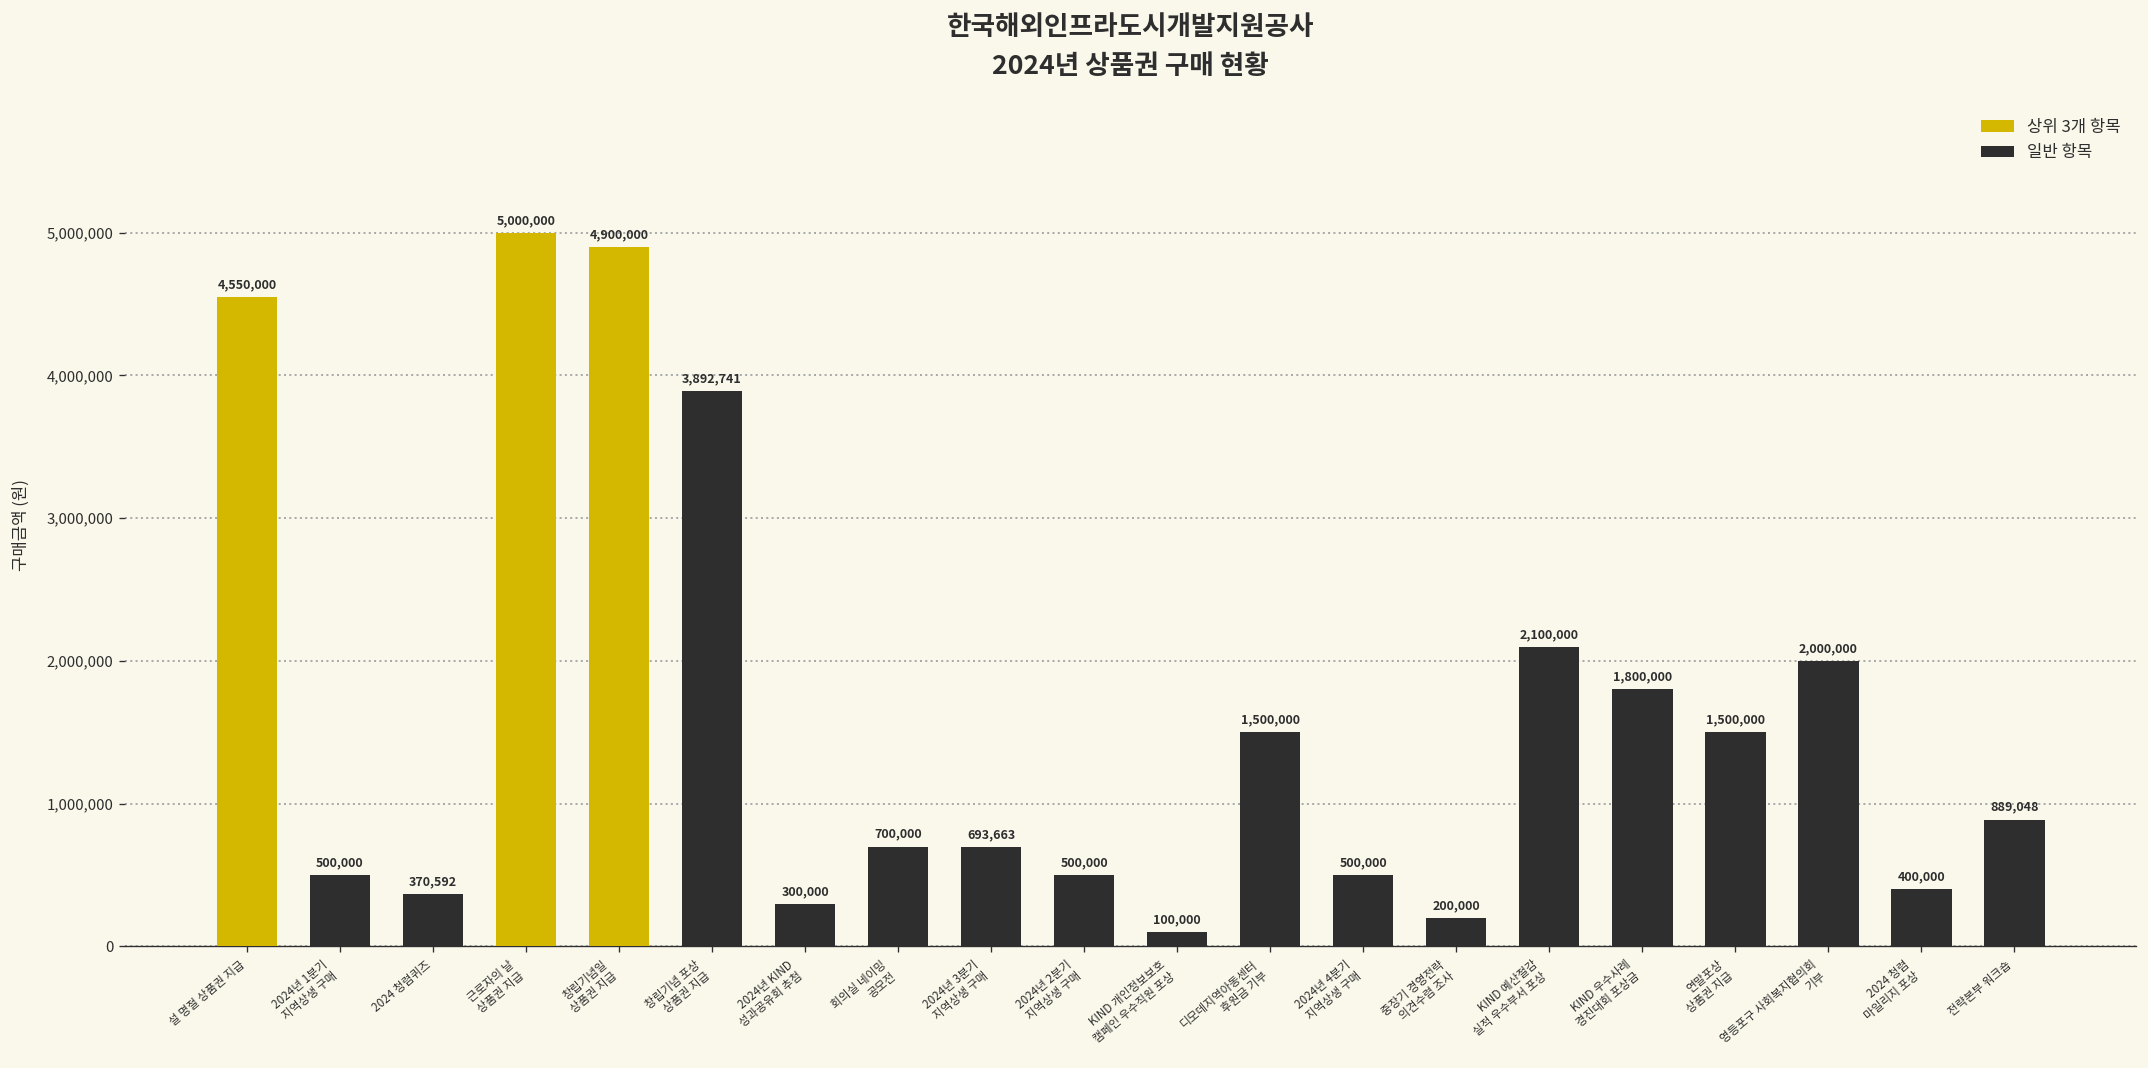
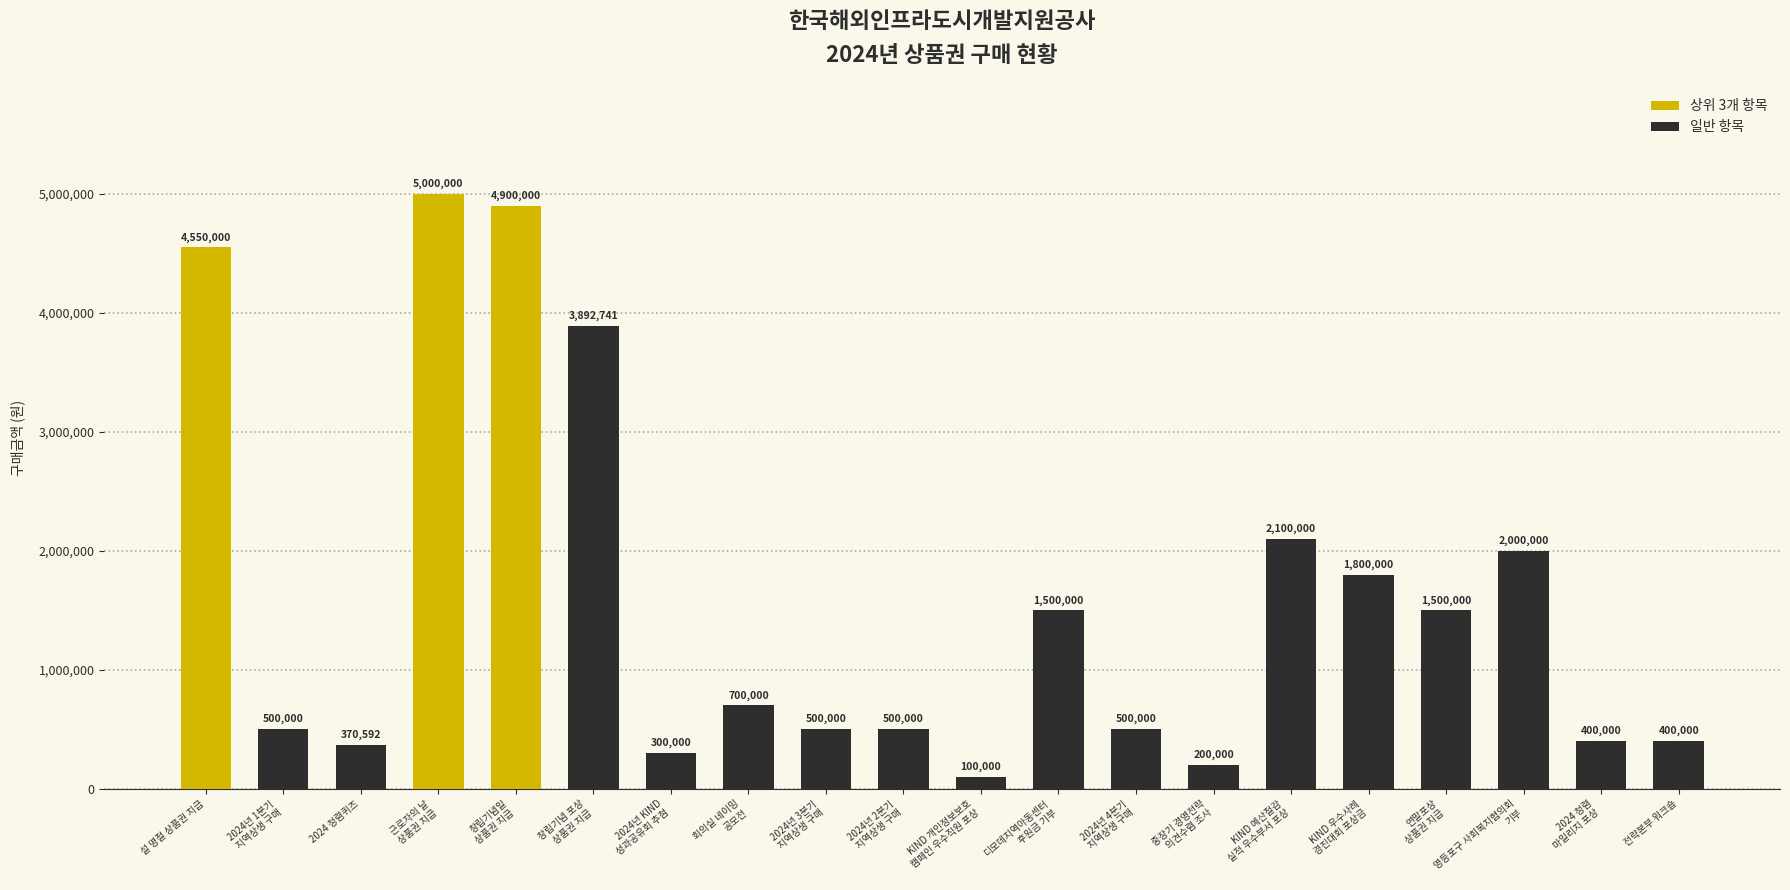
  {
    "설 명절 상품권 지급": "4,550,000",
    "2024년 1분기 지역상생 구매": "500,000",
    "2024 청렴퀴즈": "370,592",
    "근로자의 날 상품권 지급": "5,000,000",
    "창립기념일 상품권 지급": "4,900,000",
    "창립기념 포상 상품권 지급": "3,892,741",
    "2024년 KIND 성과공유회 추첨": "300,000",
    "회의실 네이밍 공모전": "700,000",
-   "2024년 3분기 지역상생 구매": "693,663",
+   "2024년 3분기 지역상생 구매": "500,000",
    "2024년 2분기 지역상생 구매": "500,000",
    "KIND 개인정보보호 캠페인 우수직원 포상": "100,000",
    "디모데지역아동센터 후원금 기부": "1,500,000",
    "2024년 4분기 지역상생 구매": "500,000",
    "중장기 경영전략 의견수렴 조사": "200,000",
    "KIND 예산절감 실적 우수부서 포상": "2,100,000",
    "KIND 우수사례 경진대회 포상금": "1,800,000",
    "연말포상 상품권 지급": "1,500,000",
    "영등포구 사회복지협의회 기부": "2,000,000",
    "2024 청렴 마일리지 포상": "400,000",
-   "전략본부 워크숍": "889,048"
+   "전략본부 워크숍": "400,000"
  }
